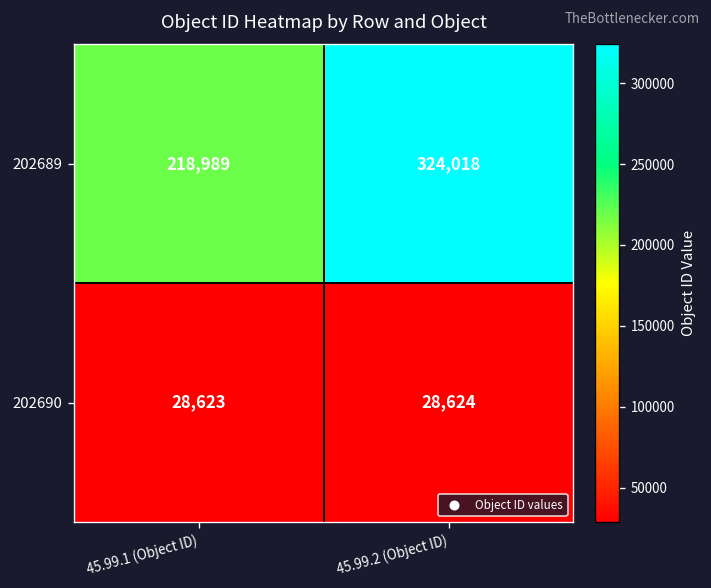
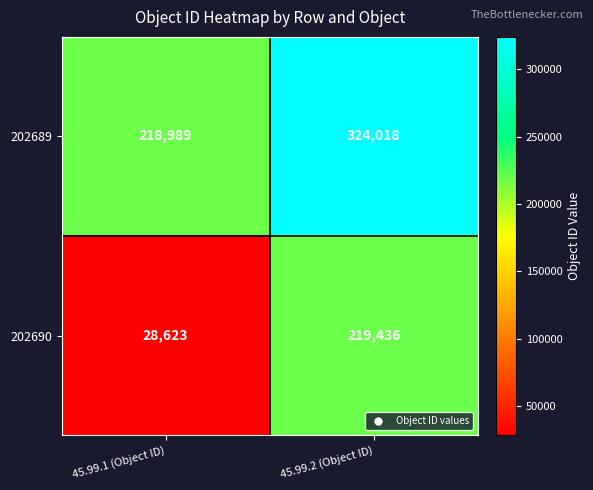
  {
    "202689": {
      "45.99.1 (Object ID)": "218,989",
      "45.99.2 (Object ID)": "324,018"
    },
    "202690": {
      "45.99.1 (Object ID)": "28,623",
-     "45.99.2 (Object ID)": "28,624"
+     "45.99.2 (Object ID)": "219,436"
    }
  }
